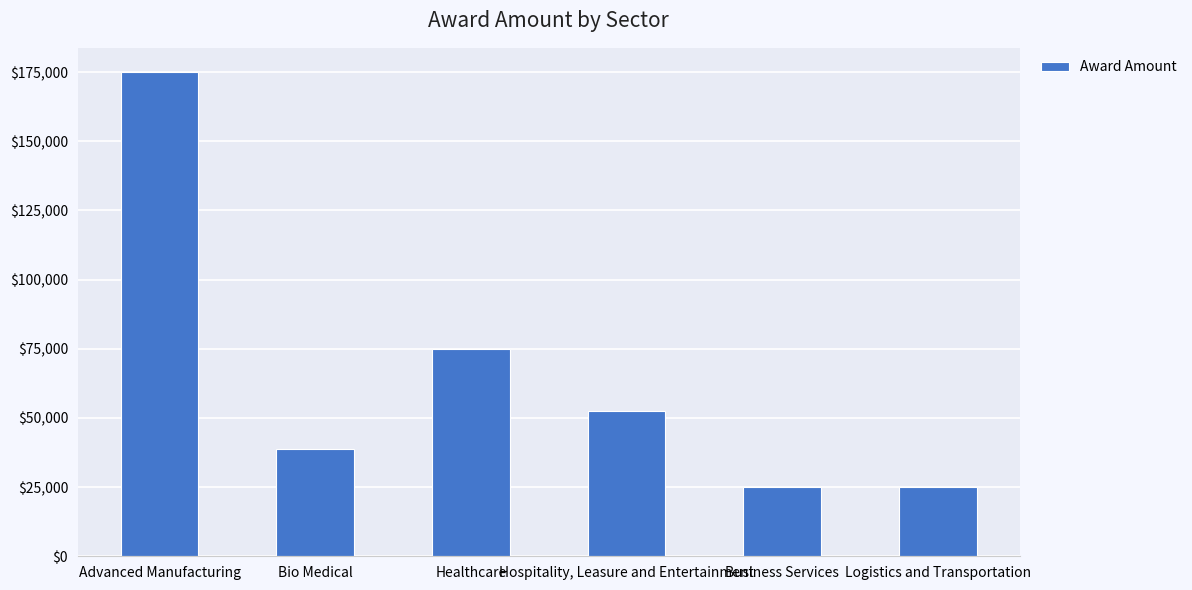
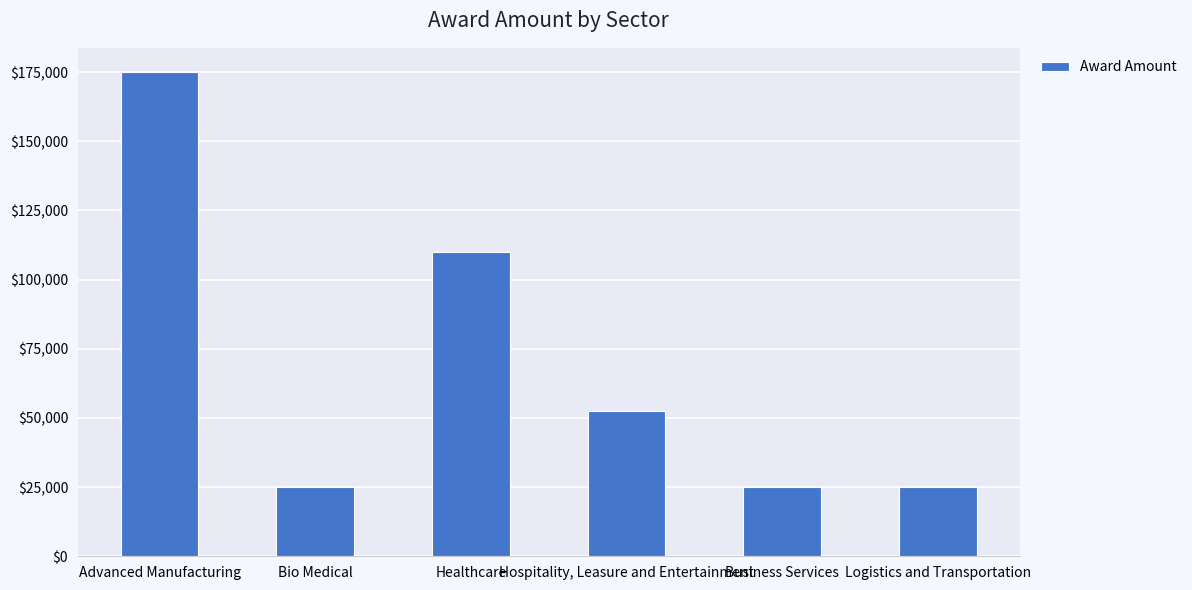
  {
    "Advanced Manufacturing": "$175,000",
-   "Bio Medical": "$39,000",
-   "Healthcare": "$75,000",
+   "Bio Medical": "$25,000",
+   "Healthcare": "$110,000",
    "Hospitality, Leasure and Entertainment": "$53,000",
    "Logistics and Transportation": "$25,000"
  }
